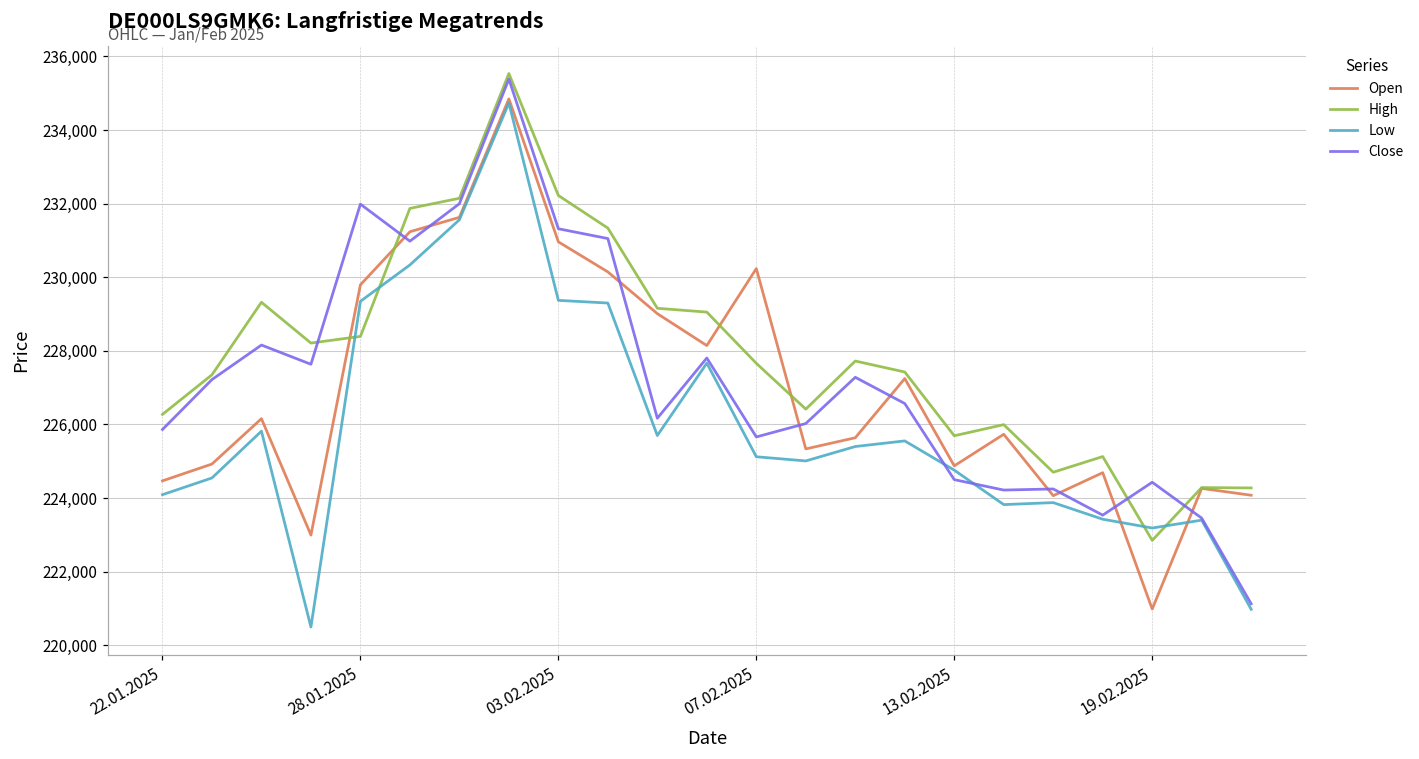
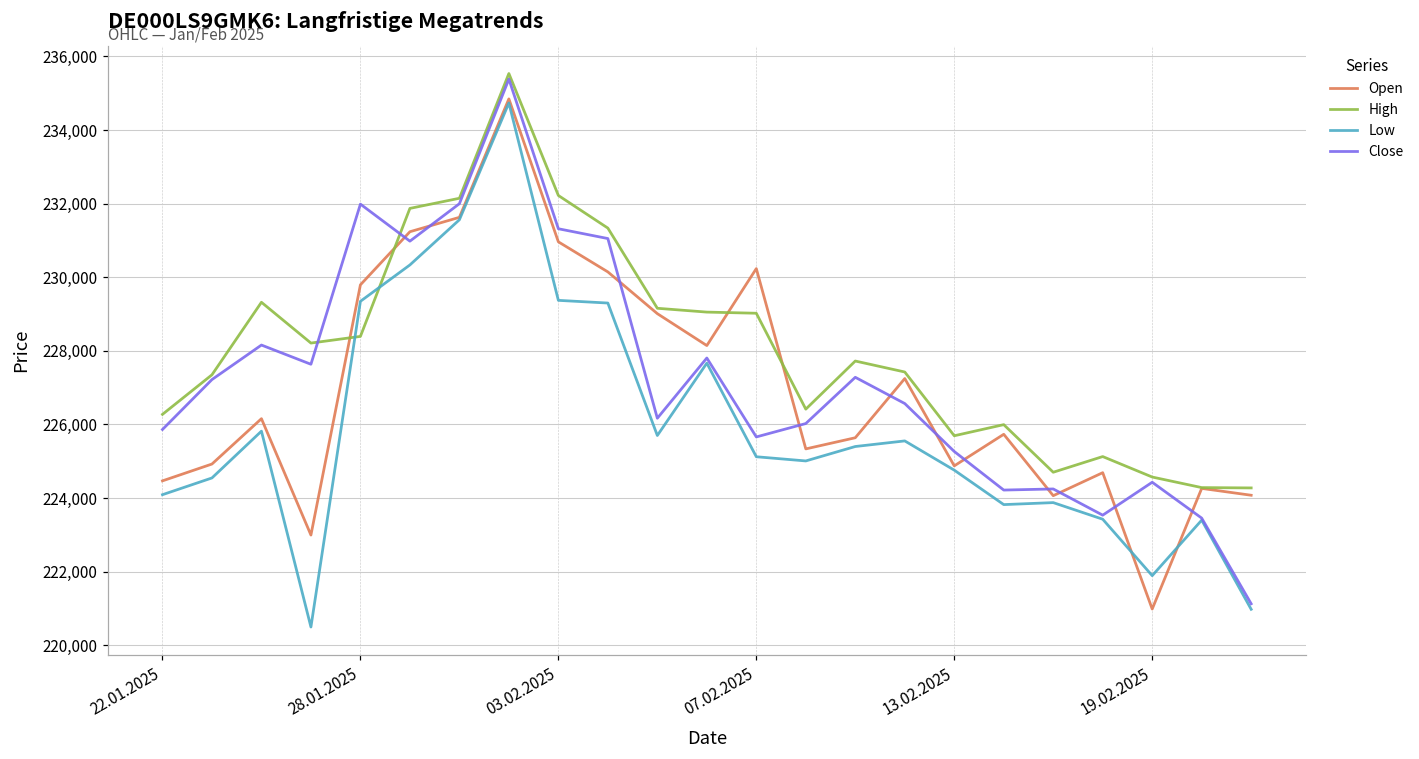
  {
    "Open": {
      "22.01.2025": "224,500",
      "28.01.2025": "229,800",
      "03.02.2025": "231,000",
      "07.02.2025": "230,200",
      "13.02.2025": "224,900",
      "19.02.2025": "221,000"
    },
    "High": {
      "22.01.2025": "226,300",
      "28.01.2025": "228,400",
      "03.02.2025": "232,200",
-     "07.02.2025": "227,700",
+     "07.02.2025": "229,000",
      "13.02.2025": "225,700",
-     "19.02.2025": "222,900"
+     "19.02.2025": "224,600"
    },
    "Low": {
      "22.01.2025": "224,100",
      "28.01.2025": "229,300",
      "03.02.2025": "229,400",
      "07.02.2025": "225,100",
      "13.02.2025": "224,800",
-     "19.02.2025": "223,200"
+     "19.02.2025": "221,900"
    },
    "Close": {
      "22.01.2025": "225,900",
      "28.01.2025": "232,000",
      "03.02.2025": "231,300",
      "07.02.2025": "225,700",
-     "13.02.2025": "224,500",
+     "13.02.2025": "225,300",
      "19.02.2025": "224,400"
    }
  }
